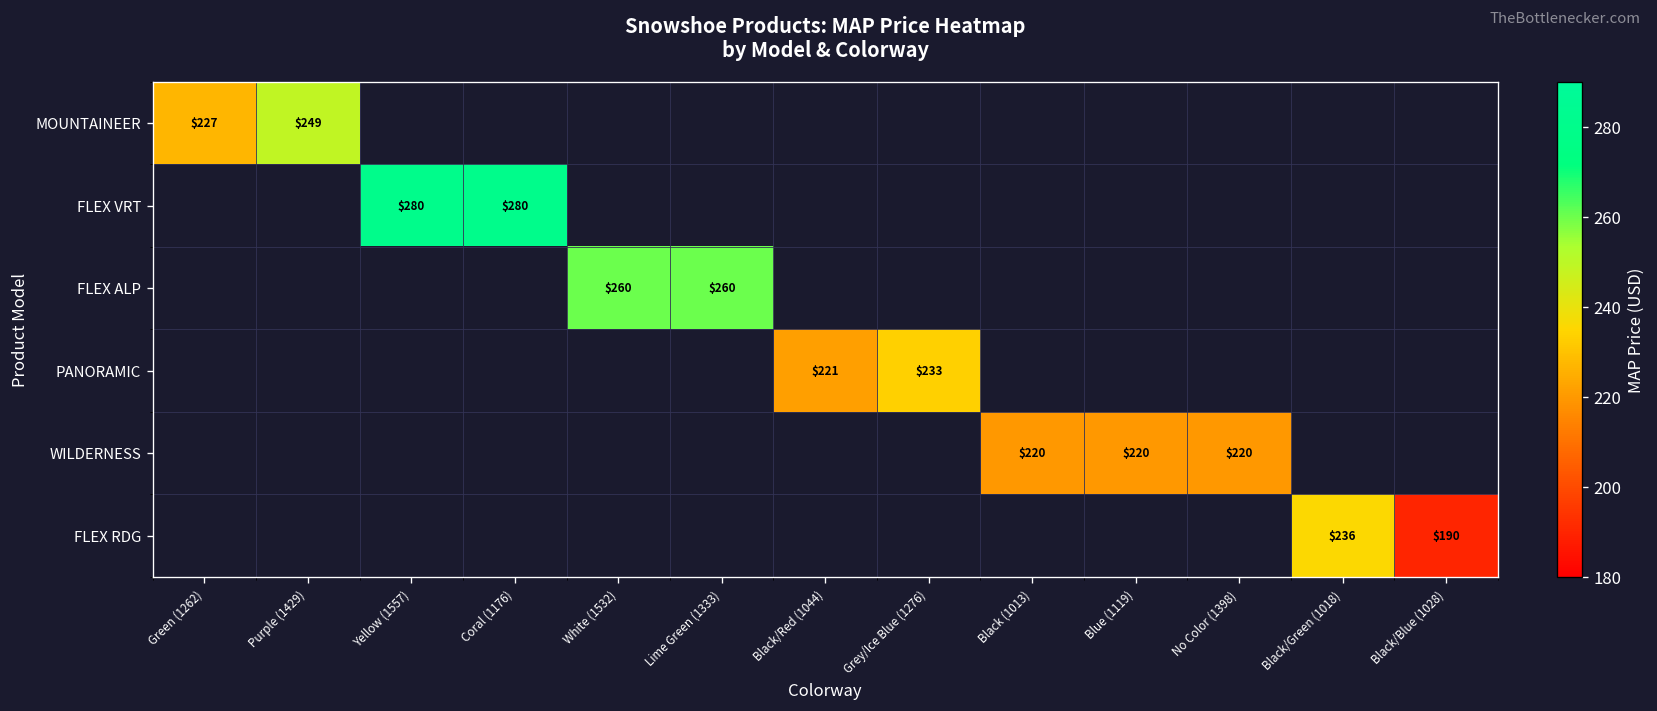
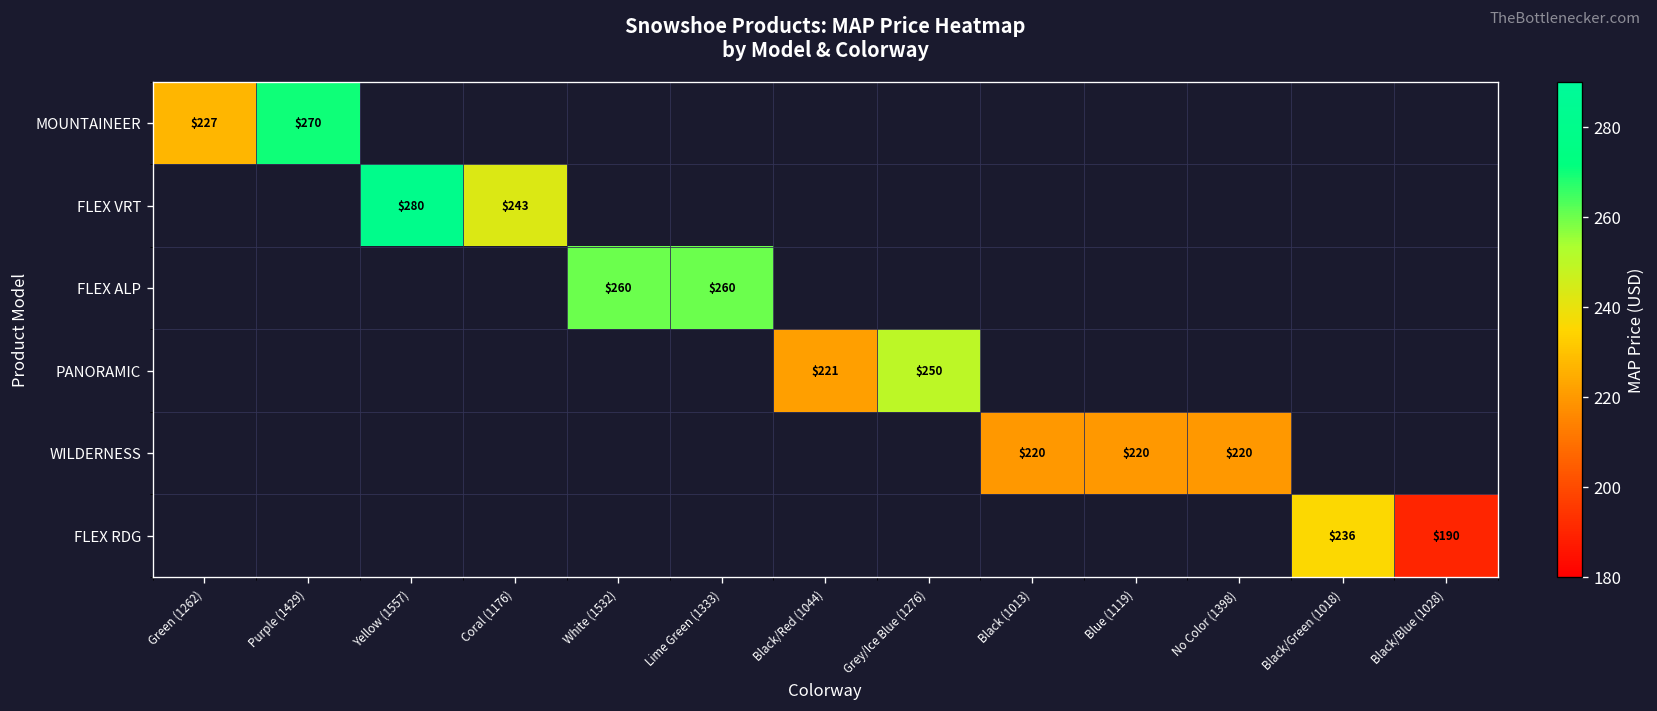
  {
    "MOUNTAINEER": {
      "Green (1262)": "$227",
-     "Purple (1429)": "$249"
+     "Purple (1429)": "$270"
    },
    "FLEX VRT": {
      "Yellow (1557)": "$280",
-     "Coral (1176)": "$280"
+     "Coral (1176)": "$243"
    },
    "FLEX ALP": {
      "White (1532)": "$260",
      "Lime Green (1333)": "$260"
    },
    "PANORAMIC": {
      "Black/Red (1044)": "$221",
-     "Grey/Ice Blue (1276)": "$233"
+     "Grey/Ice Blue (1276)": "$250"
    },
    "WILDERNESS": {
      "Black (1013)": "$220",
      "Blue (1119)": "$220",
      "No Color (1398)": "$220"
    },
    "FLEX RDG": {
      "Black/Green (1018)": "$236",
      "Black/Blue (1028)": "$190"
    }
  }
